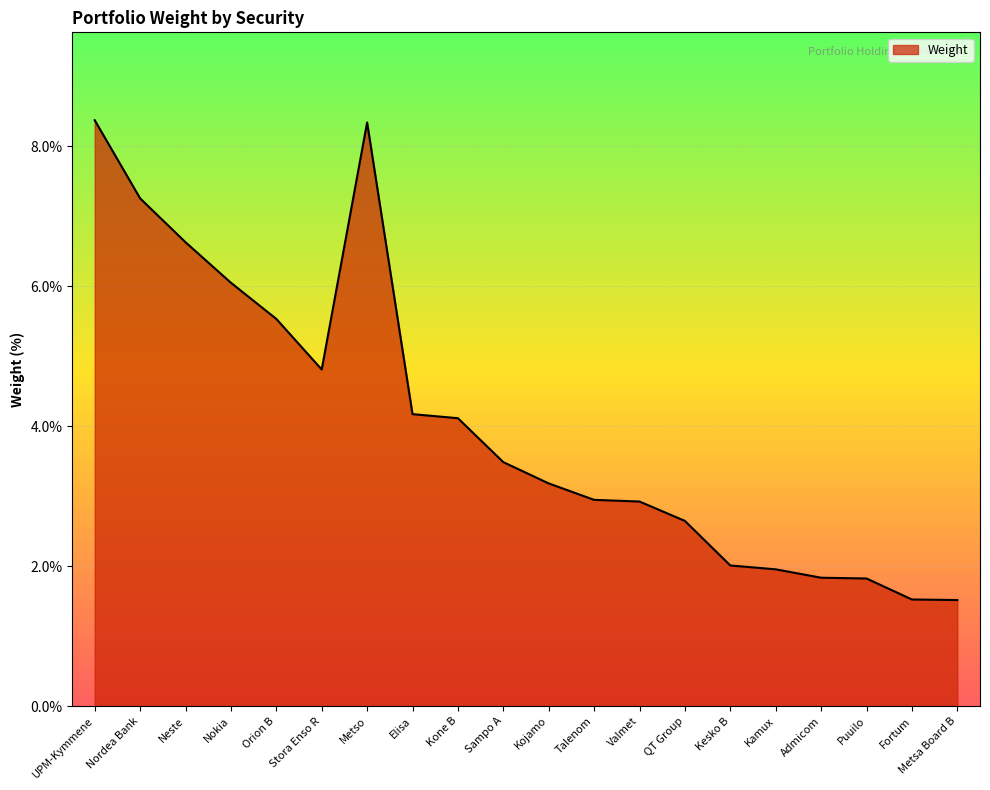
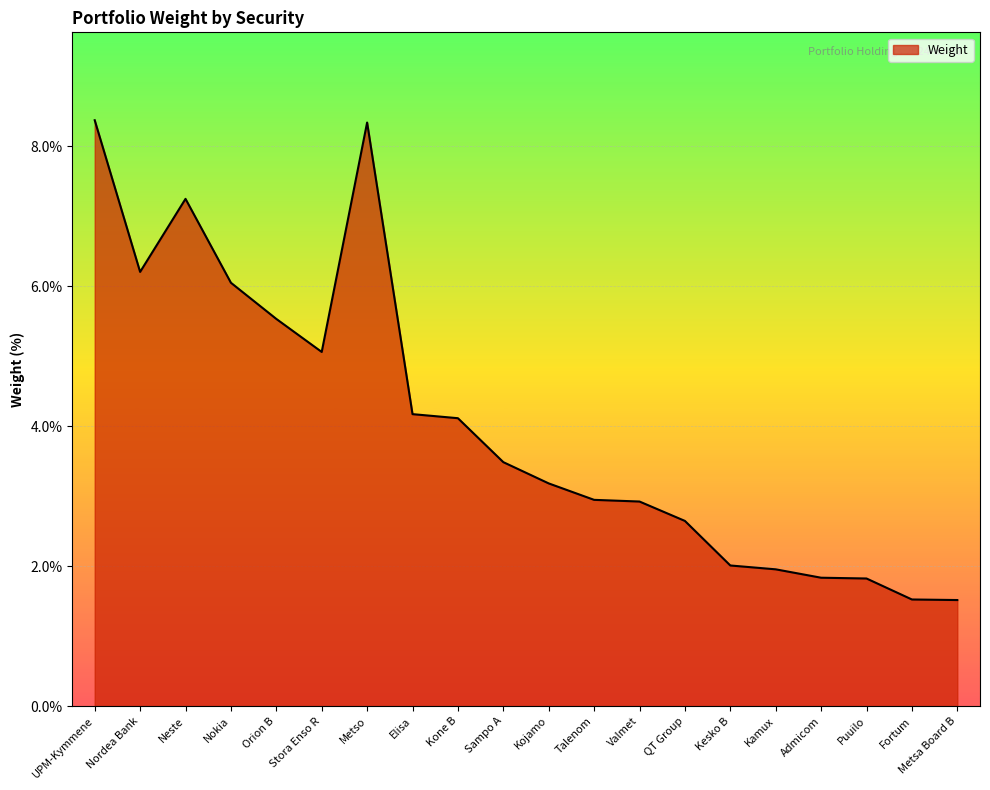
  {
    "UPM-Kymmene": "8.4%",
-   "Nordea Bank": "7.3%",
-   "Neste": "6.6%",
+   "Nordea Bank": "6.2%",
+   "Neste": "7.3%",
    "Nokia": "6.1%",
    "Orion B": "5.5%",
-   "Stora Enso R": "4.8%",
+   "Stora Enso R": "5.1%",
    "Metso": "8.3%",
    "Elisa": "4.2%",
    "Kone B": "4.1%",
    "Sampo A": "3.5%",
    "Kojamo": "3.2%",
    "Talenom": "2.9%",
    "Valmet": "2.9%",
    "QT Group": "2.6%",
    "Kesko B": "2.0%",
    "Kamux": "2.0%",
    "Admicom": "1.8%",
    "Puuilo": "1.8%",
    "Fortum": "1.5%",
    "Metsa Board B": "1.5%"
  }
